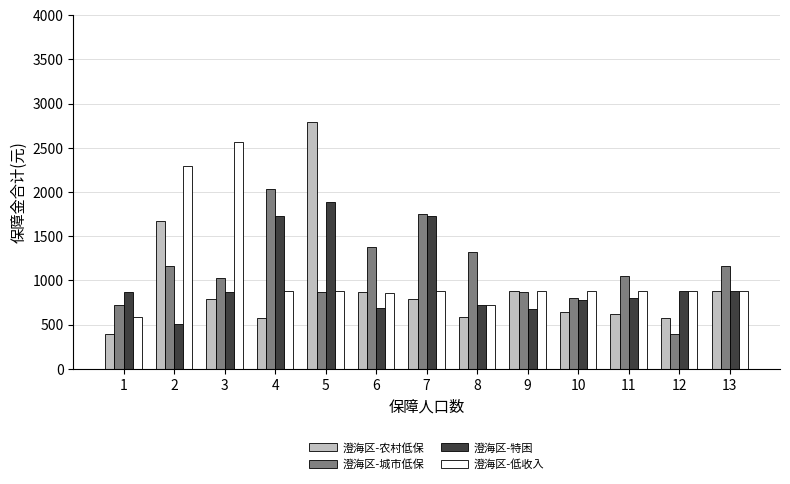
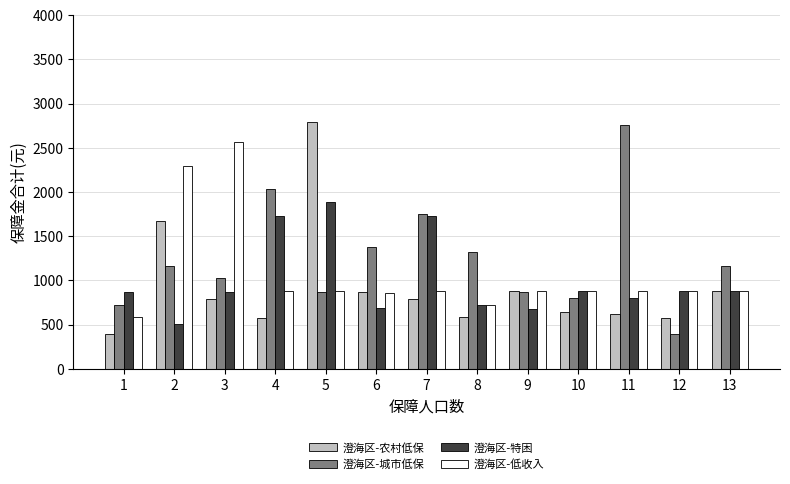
  {
    "澄海区-农村低保": {
      "1": 400,
      "2": 1700,
      "3": 800,
      "4": 600,
      "5": 2800,
      "6": 900,
      "7": 800,
      "8": 600,
      "9": 900,
      "10": 600,
      "11": 600,
      "12": 600,
      "13": 900
    },
    "澄海区-城市低保": {
      "1": 700,
      "2": 1200,
      "3": 1000,
      "4": 2000,
      "5": 900,
      "6": 1400,
      "7": 1800,
      "8": 1300,
      "9": 900,
      "10": 800,
-     "11": 1000,
+     "11": 2800,
      "12": 400,
      "13": 1200
    },
    "澄海区-特困": {
      "1": 900,
      "2": 500,
      "3": 900,
      "4": 1700,
      "5": 1900,
      "6": 700,
      "7": 1700,
      "8": 700,
      "9": 700,
-     "10": 800,
+     "10": 900,
      "11": 800,
      "12": 900,
      "13": 900
    },
    "澄海区-低收入": {
      "1": 600,
      "2": 2300,
      "3": 2600,
      "4": 900,
      "5": 900,
      "6": 900,
      "7": 900,
      "8": 700,
      "9": 900,
      "10": 900,
      "11": 900,
      "12": 900,
      "13": 900
    }
  }
